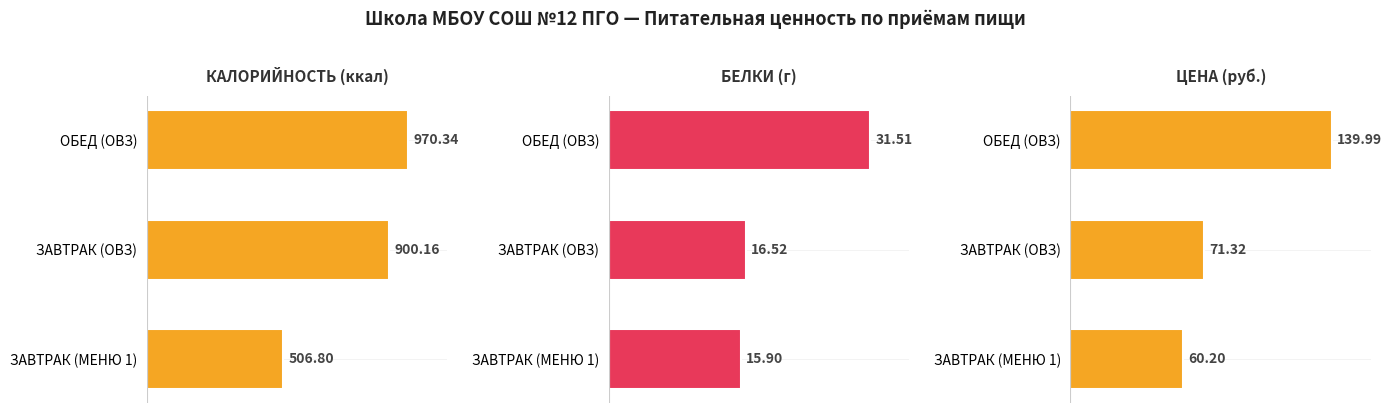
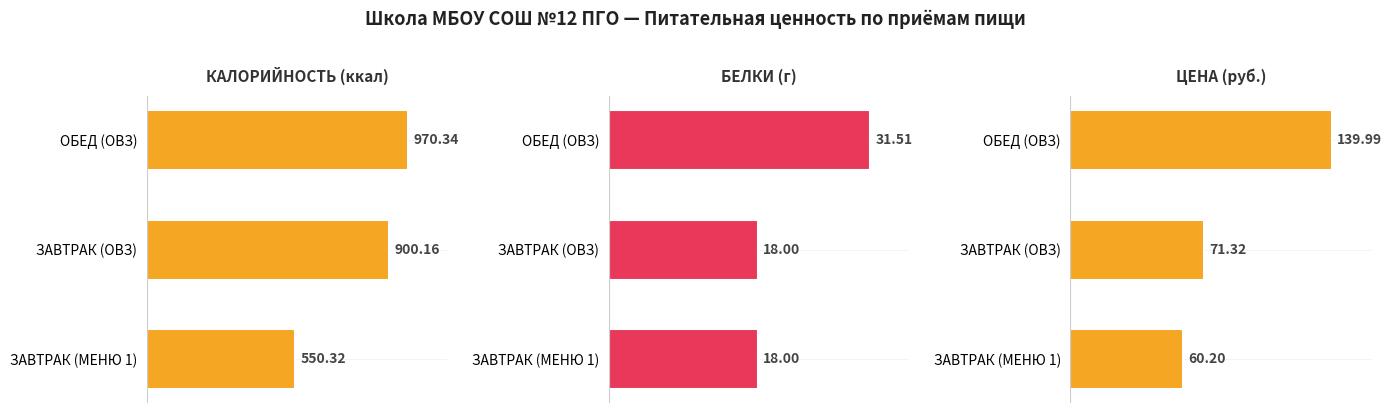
  {
    "КАЛОРИЙНОСТЬ (ккал)": {
      "ОБЕД (ОВЗ)": 970.34,
      "ЗАВТРАК (ОВЗ)": 900.16,
-     "ЗАВТРАК (МЕНЮ 1)": 506.80
+     "ЗАВТРАК (МЕНЮ 1)": 550.32
    },
    "БЕЛКИ (г)": {
      "ОБЕД (ОВЗ)": 31.51,
-     "ЗАВТРАК (ОВЗ)": 16.52,
-     "ЗАВТРАК (МЕНЮ 1)": 15.90
+     "ЗАВТРАК (ОВЗ)": 18.00,
+     "ЗАВТРАК (МЕНЮ 1)": 18.00
    },
    "ЦЕНА (руб.)": {
      "ОБЕД (ОВЗ)": 139.99,
      "ЗАВТРАК (ОВЗ)": 71.32,
      "ЗАВТРАК (МЕНЮ 1)": 60.20
    }
  }
